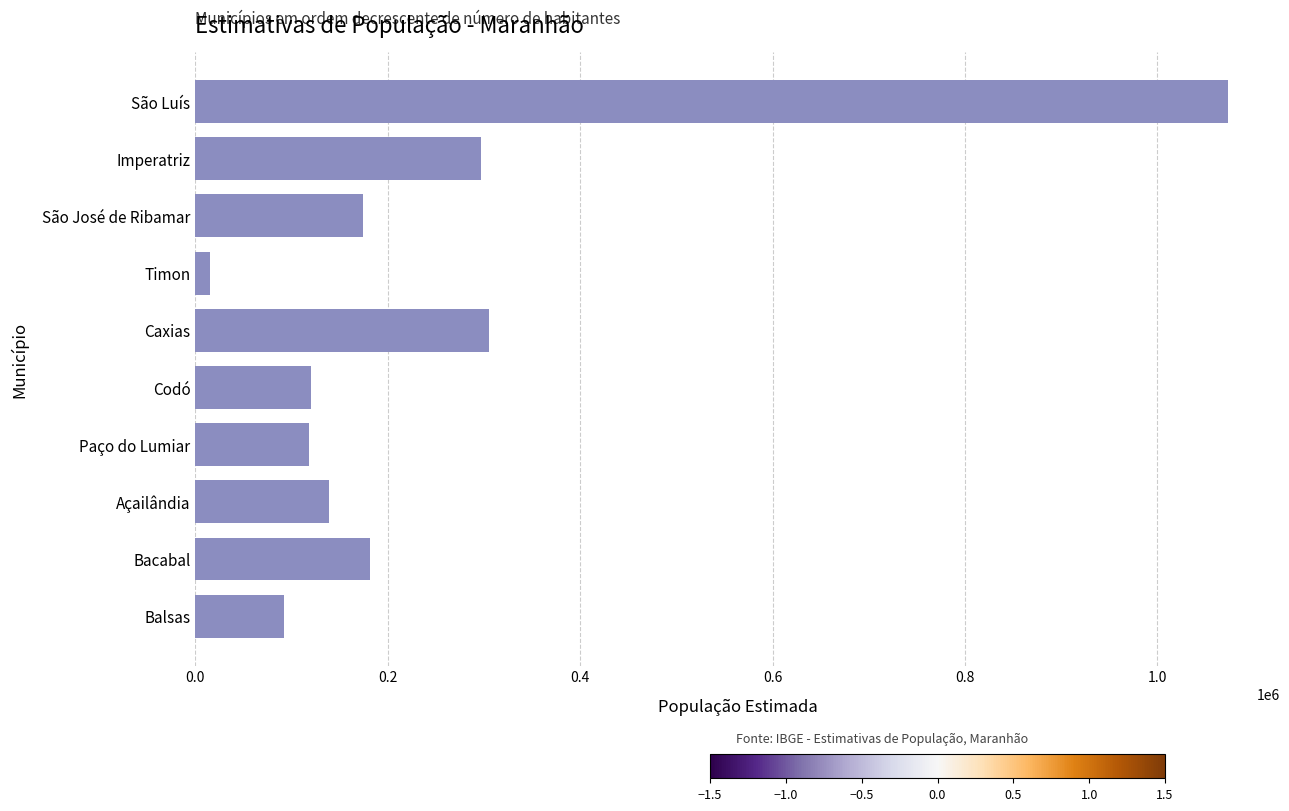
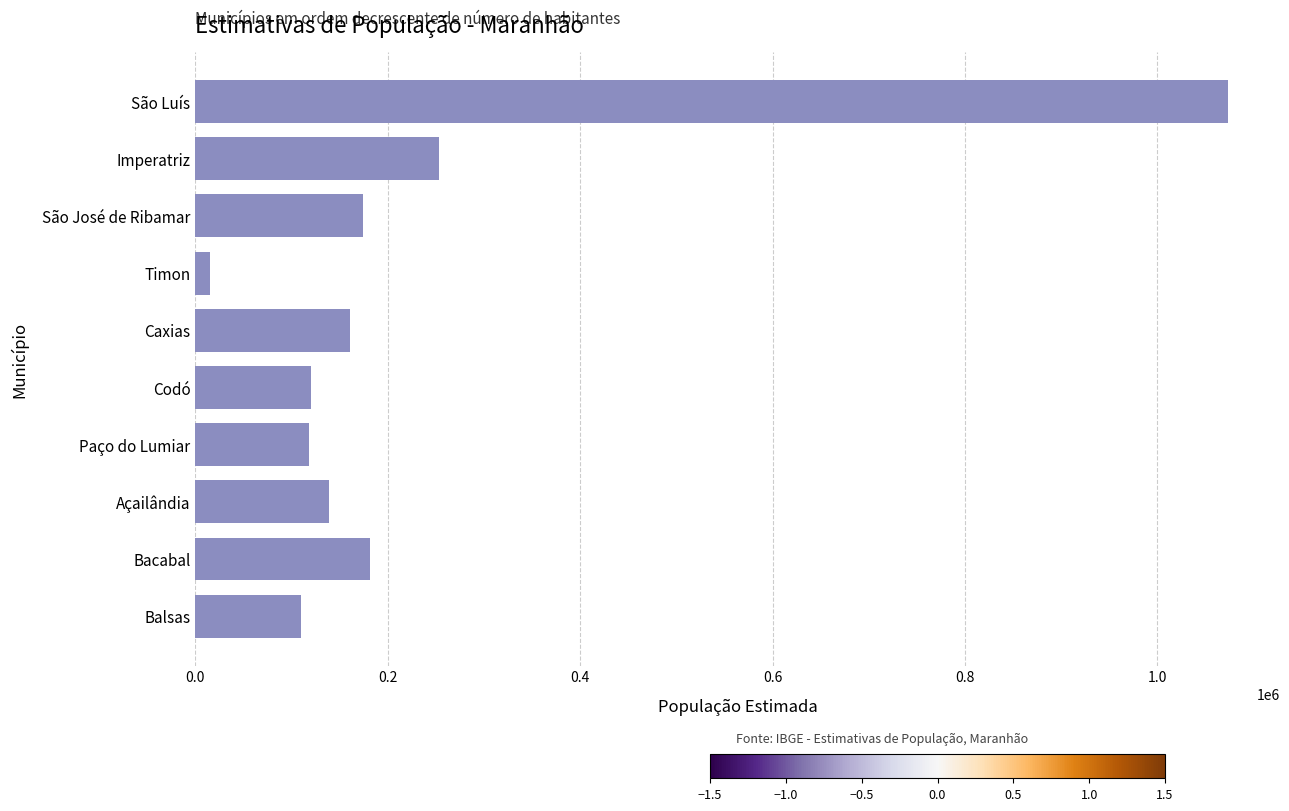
  {
    "São Luís": 1070000,
-   "Imperatriz": 300000,
+   "Imperatriz": 250000,
    "São José de Ribamar": 170000,
    "Timon": 10000,
-   "Caxias": 300000,
+   "Caxias": 160000,
    "Codó": 120000,
    "Paço do Lumiar": 120000,
    "Açailândia": 140000,
    "Bacabal": 180000,
-   "Balsas": 90000
+   "Balsas": 110000
  }
